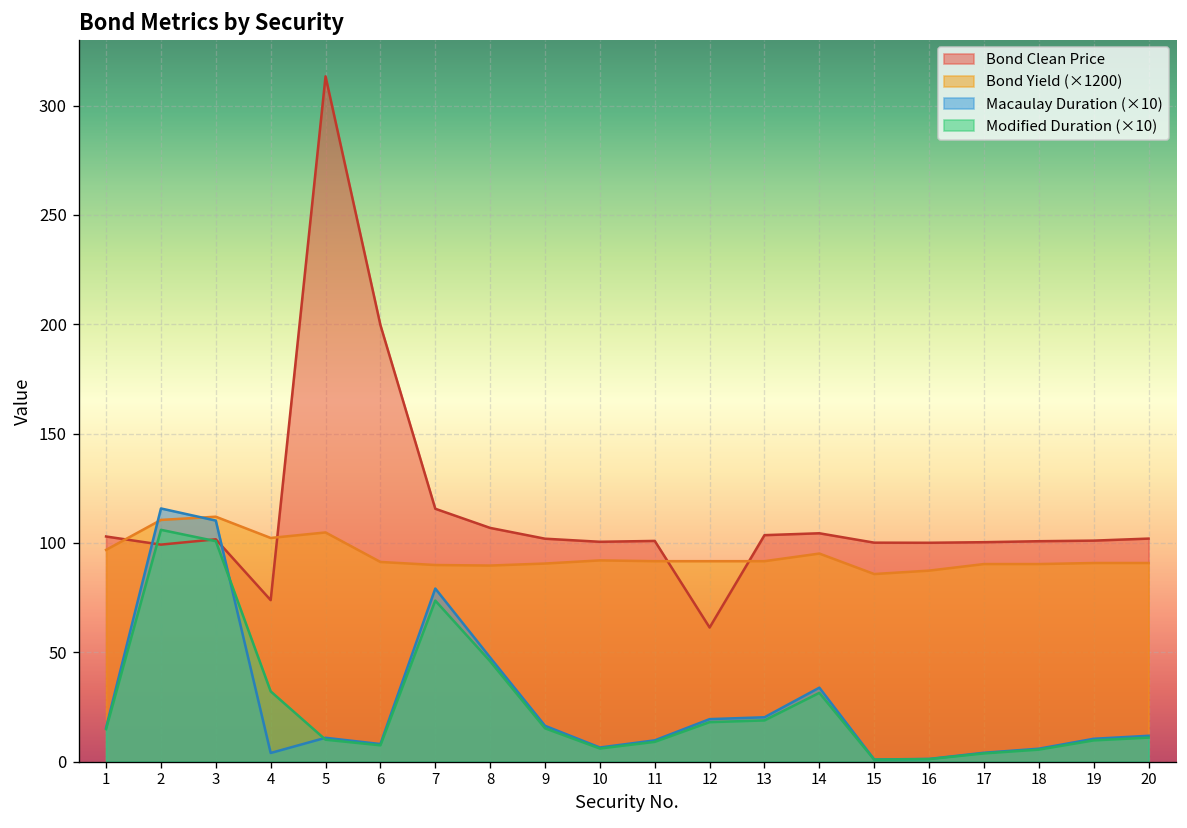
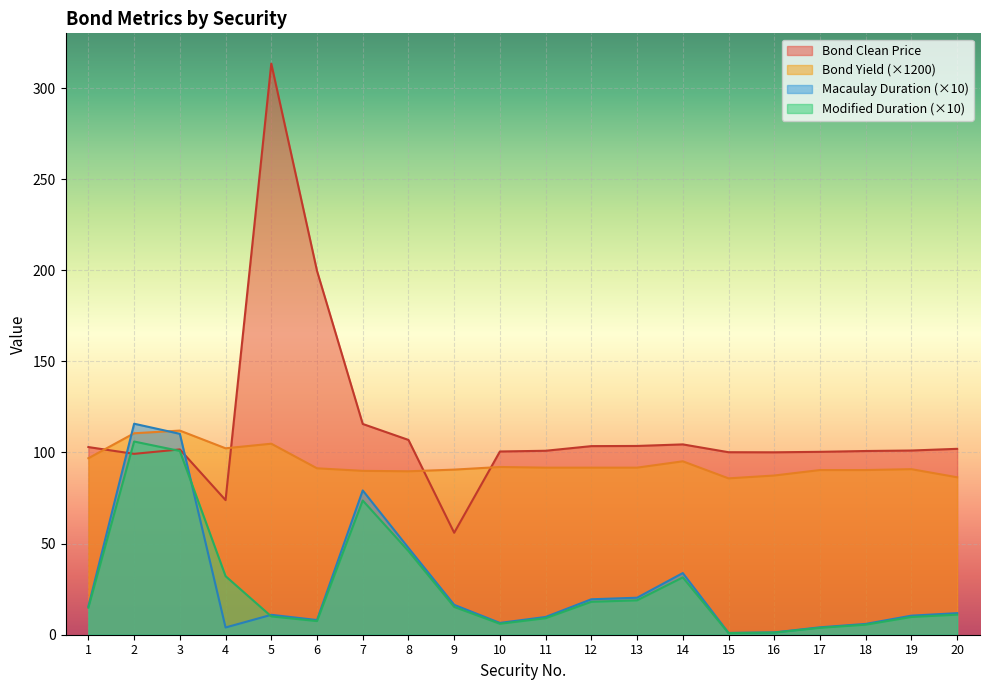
  {
    "Bond Clean Price": {
      "1": 103,
      "2": 99,
      "4": 74,
      "5": 313,
      "6": 200,
      "7": 116,
      "8": 107,
-     "9": 102,
+     "9": 56,
      "10": 101,
      "11": 101,
-     "12": 61,
+     "12": 103,
      "13": 104,
      "14": 104,
      "15": 100,
      "16": 100,
      "17": 100,
      "18": 101,
      "19": 101,
      "20": 102
    },
    "Bond Yield (×1200)": {
      "1": 97,
      "2": 111,
      "3": 112,
      "4": 102,
      "5": 105,
      "6": 91,
      "7": 90,
      "8": 90,
      "9": 91,
      "10": 92,
      "11": 92,
      "12": 92,
      "13": 92,
      "14": 95,
      "15": 86,
      "16": 87,
      "17": 90,
      "18": 90,
      "19": 91,
-     "20": 91
+     "20": 86
    },
    "Macaulay Duration (×10)": {
      "2": 116,
      "3": 110,
      "4": 4,
      "7": 79,
      "8": 48,
      "13": 20,
      "14": 34
    },
    "Modified Duration (×10)": {
      "2": 106,
      "4": 32,
      "7": 74,
      "8": 46,
      "13": 19,
      "14": 31
    }
  }
